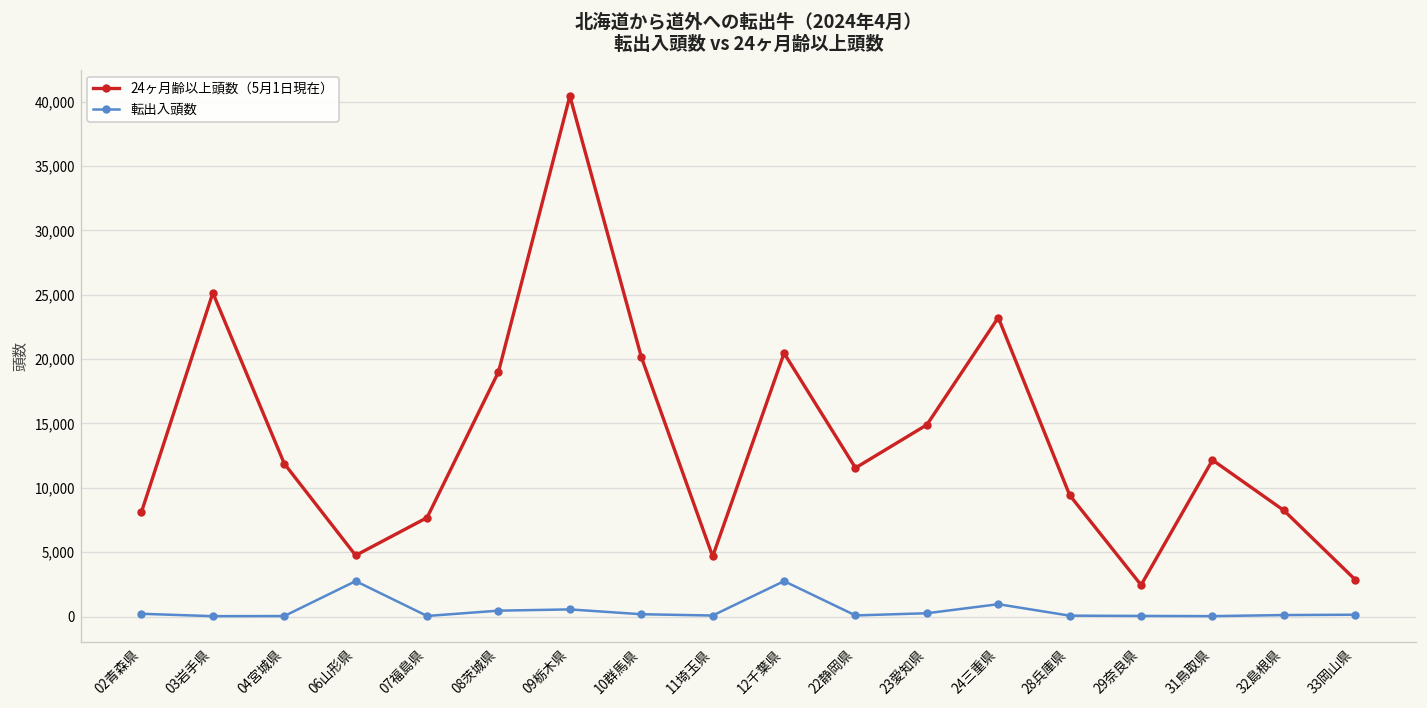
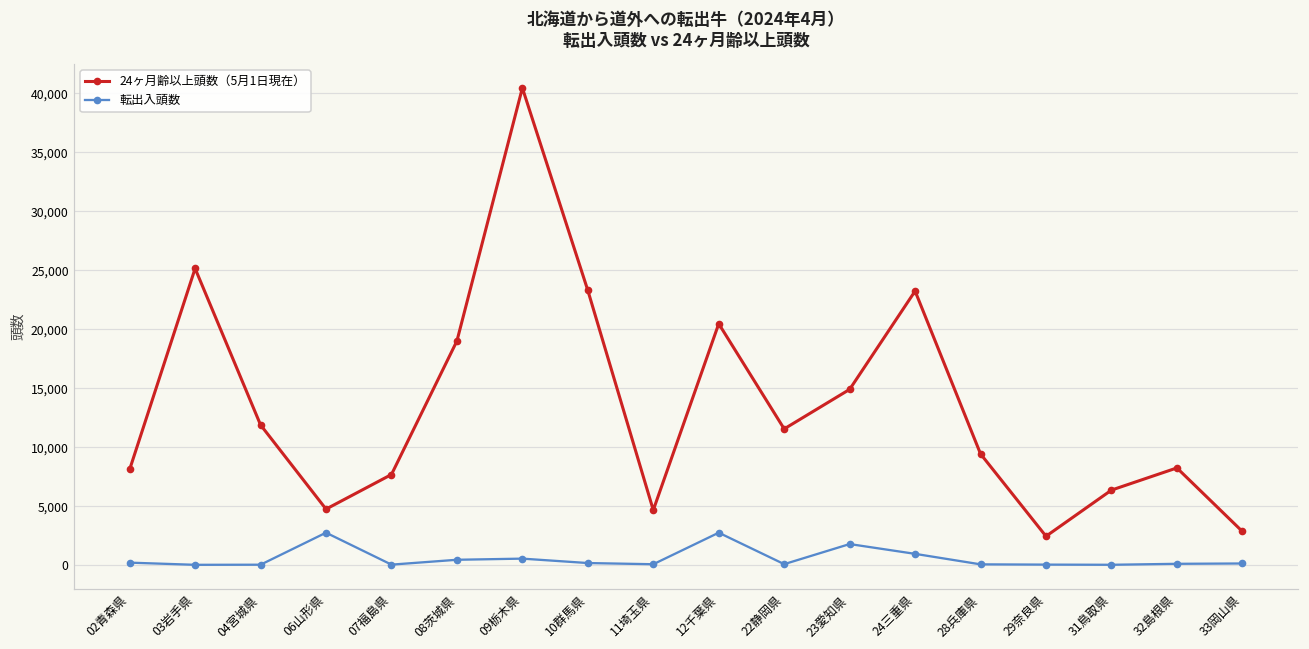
  {
    "24ヶ月齢以上頭数（5月1日現在）": {
      "02青森県": "8,100",
      "03岩手県": "25,100",
      "04宮城県": "11,900",
      "06山形県": "4,800",
      "07福島県": "7,700",
      "08茨城県": "19,000",
      "09栃木県": "40,400",
-     "10群馬県": "20,200",
+     "10群馬県": "23,300",
      "11埼玉県": "4,700",
      "12千葉県": "20,500",
      "22静岡県": "11,500",
      "23愛知県": "14,900",
      "24三重県": "23,200",
      "28兵庫県": "9,400",
      "29奈良県": "2,500",
-     "31鳥取県": "12,200",
+     "31鳥取県": "6,400",
      "32島根県": "8,200",
      "33岡山県": "2,900"
    },
    "転出入頭数": {
      "02青森県": "200",
      "03岩手県": "0",
      "04宮城県": "0",
      "06山形県": "2,800",
      "07福島県": "0",
      "08茨城県": "500",
      "09栃木県": "600",
      "10群馬県": "200",
      "11埼玉県": "100",
      "12千葉県": "2,800",
      "22静岡県": "100",
-     "23愛知県": "300",
+     "23愛知県": "1,800",
      "24三重県": "1,000",
      "28兵庫県": "100",
      "29奈良県": "0",
      "31鳥取県": "0",
      "32島根県": "100",
      "33岡山県": "100"
    }
  }
